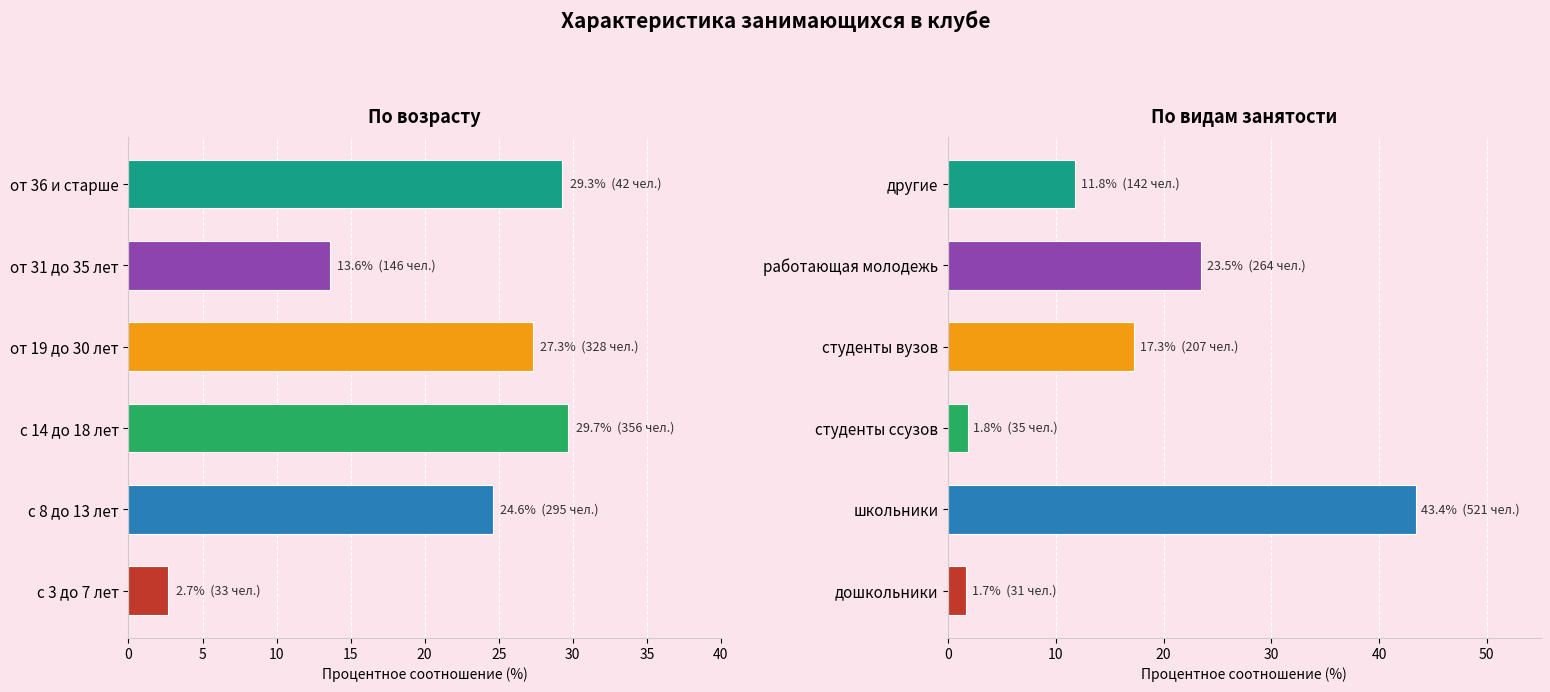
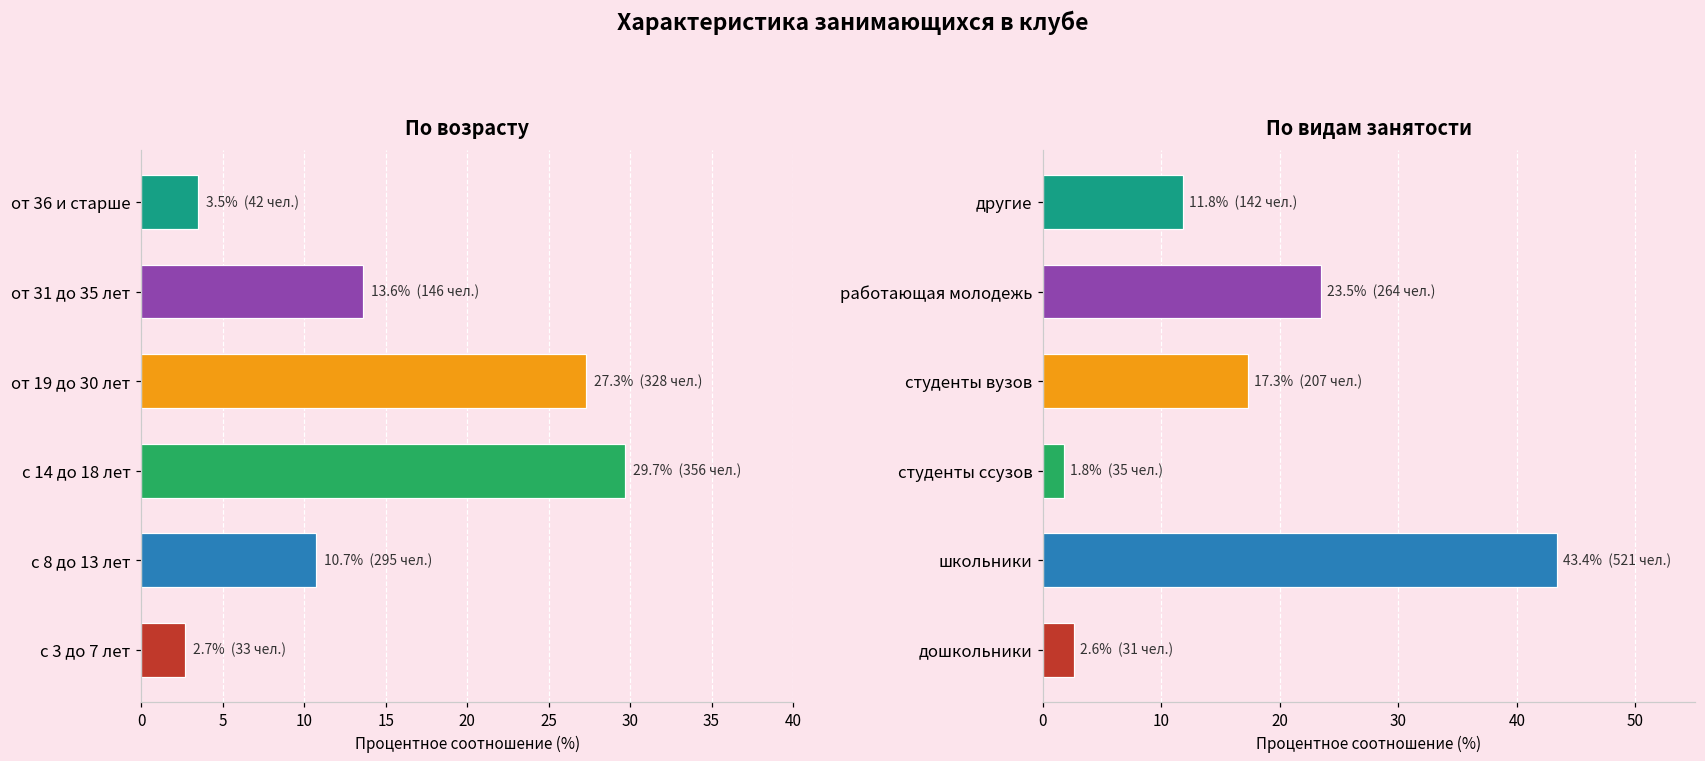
  {
    "По возрасту": {
-     "от 36 и старше": "29.3%",
+     "от 36 и старше": "3.5%",
      "от 31 до 35 лет": "13.6%",
      "от 19 до 30 лет": "27.3%",
      "с 14 до 18 лет": "29.7%",
-     "с 8 до 13 лет": "24.6%",
+     "с 8 до 13 лет": "10.7%",
      "с 3 до 7 лет": "2.7%"
    },
    "По видам занятости": {
      "другие": "11.8%",
      "работающая молодежь": "23.5%",
      "студенты вузов": "17.3%",
      "студенты ссузов": "1.8%",
      "школьники": "43.4%",
-     "дошкольники": "1.7%"
+     "дошкольники": "2.6%"
    }
  }
